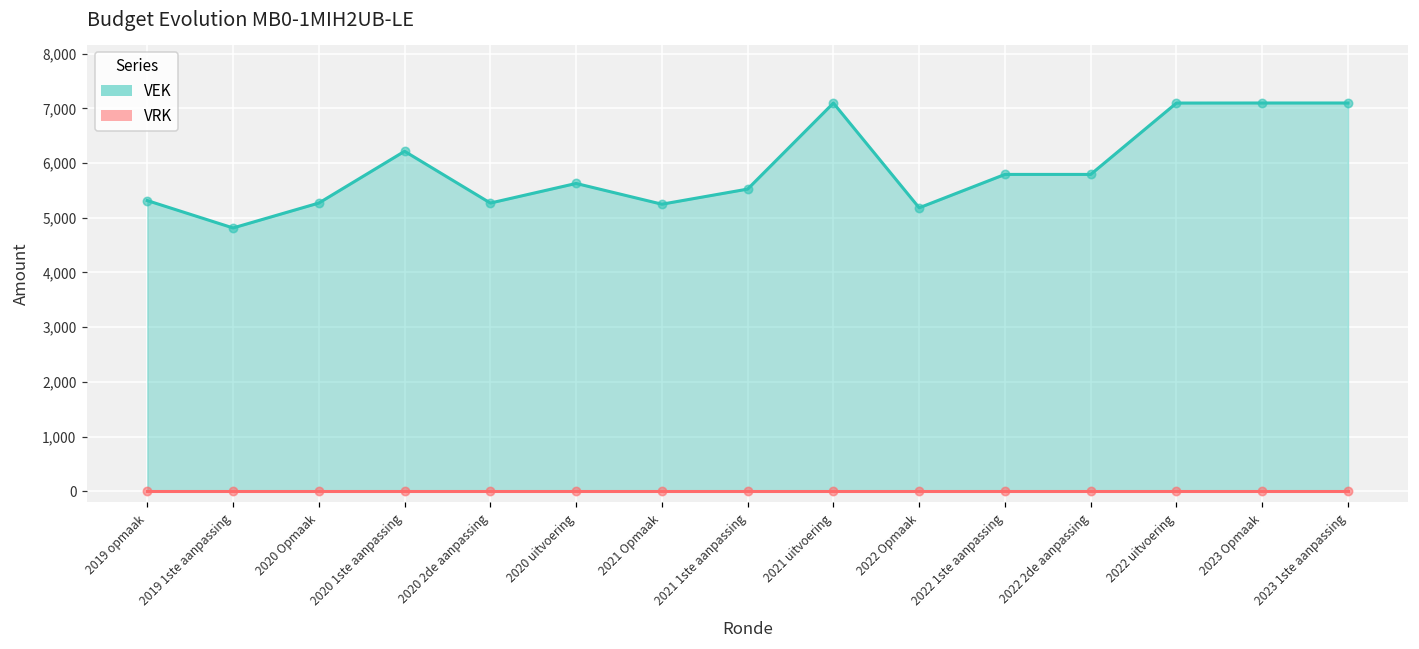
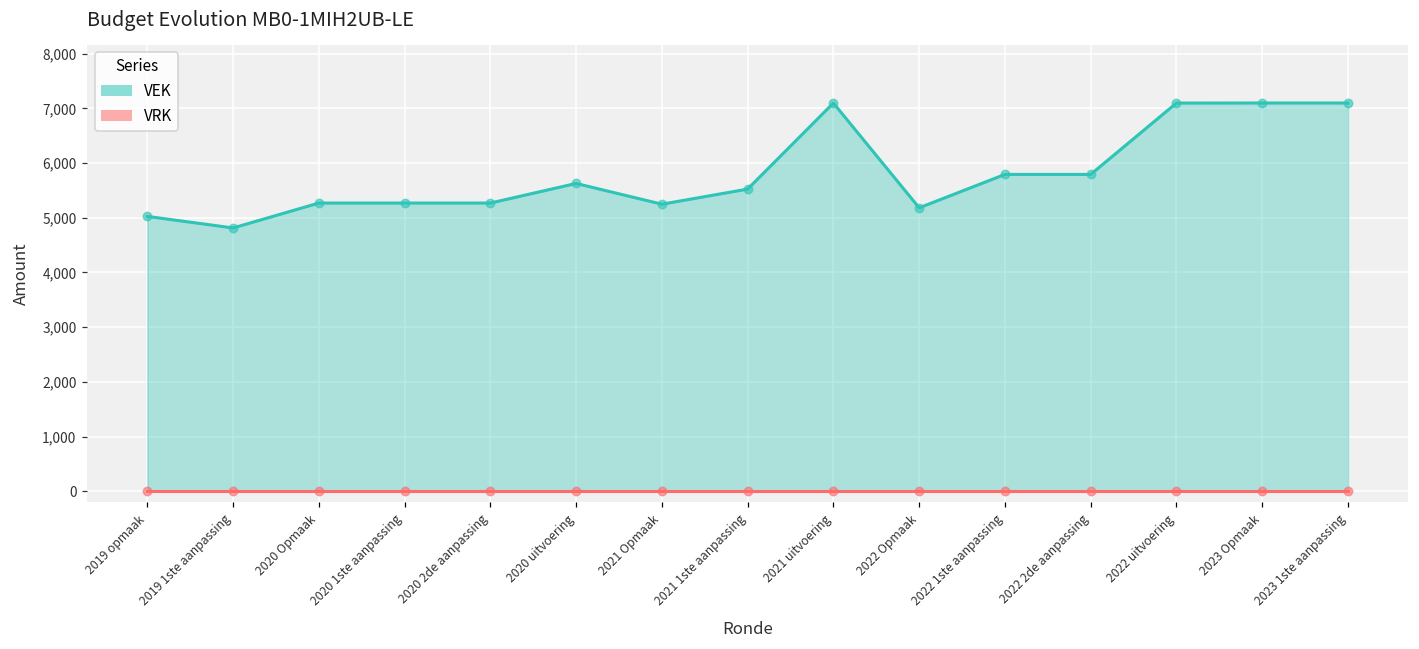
  {
    "VEK": {
-     "2019 opmaak": "5,300",
+     "2019 opmaak": "5,000",
      "2019 1ste aanpassing": "4,800",
      "2020 Opmaak": "5,300",
-     "2020 1ste aanpassing": "6,200",
+     "2020 1ste aanpassing": "5,300",
      "2020 2de aanpassing": "5,300",
      "2020 uitvoering": "5,600",
      "2021 Opmaak": "5,200",
      "2021 1ste aanpassing": "5,500",
      "2021 uitvoering": "7,100",
      "2022 Opmaak": "5,200",
      "2022 1ste aanpassing": "5,800",
      "2022 2de aanpassing": "5,800",
      "2022 uitvoering": "7,100",
      "2023 Opmaak": "7,100",
      "2023 1ste aanpassing": "7,100"
    },
    "VRK": {
      "2019 opmaak": "0",
      "2019 1ste aanpassing": "0",
      "2020 Opmaak": "0",
      "2020 1ste aanpassing": "0",
      "2020 2de aanpassing": "0",
      "2020 uitvoering": "0",
      "2021 Opmaak": "0",
      "2021 1ste aanpassing": "0",
      "2021 uitvoering": "0",
      "2022 Opmaak": "0",
      "2022 1ste aanpassing": "0",
      "2022 2de aanpassing": "0",
      "2022 uitvoering": "0",
      "2023 Opmaak": "0",
      "2023 1ste aanpassing": "0"
    }
  }
